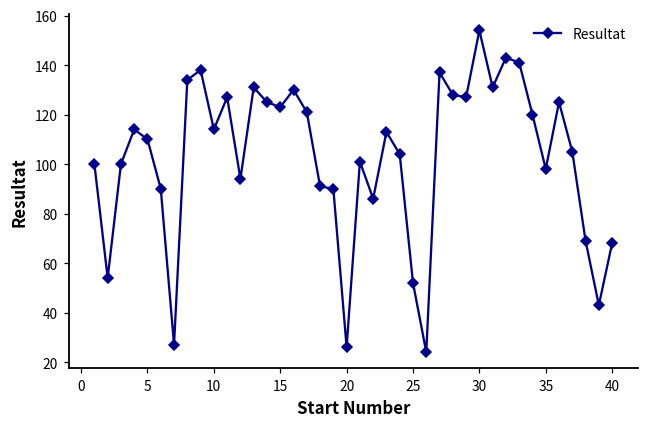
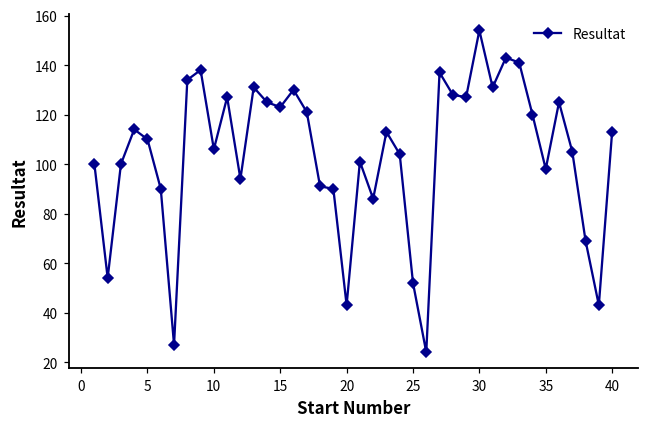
  {
    "5": 110,
-   "10": 114,
+   "10": 106,
    "15": 123,
-   "20": 26,
+   "20": 43,
    "25": 52,
    "30": 154,
    "35": 98,
-   "40": 68
+   "40": 113
  }
